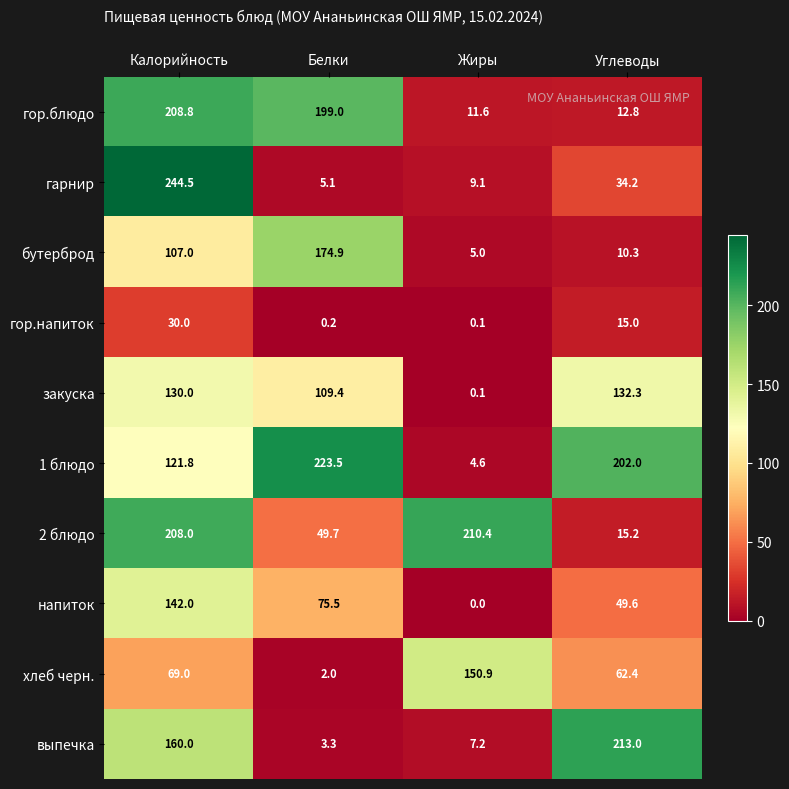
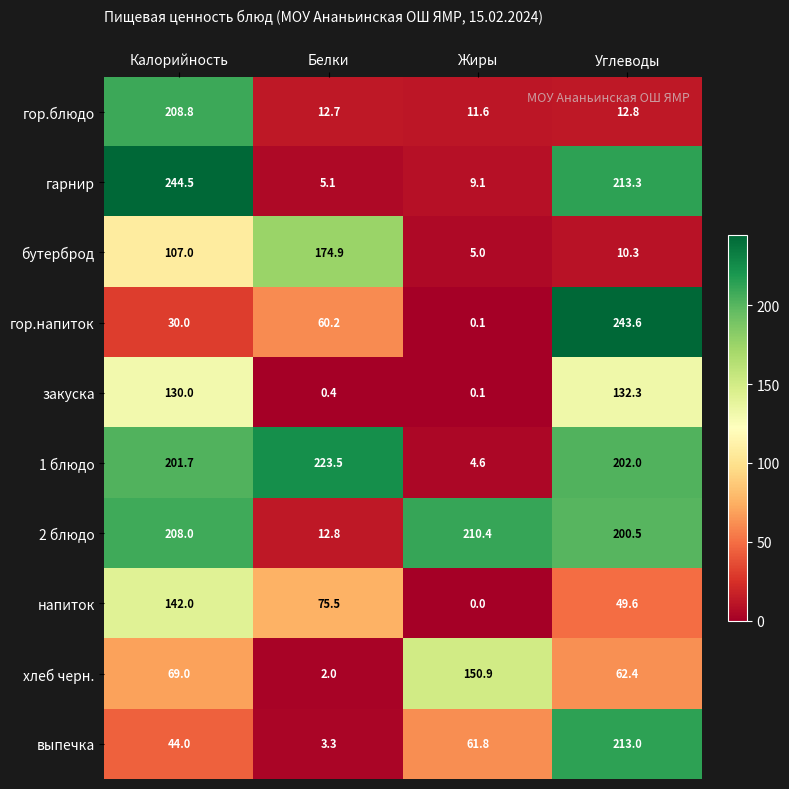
  {
    "гор.блюдо": {
      "Калорийность": 208.8,
-     "Белки": 199.0,
+     "Белки": 12.7,
      "Жиры": 11.6
    },
    "гарнир": {
      "Калорийность": 244.5,
      "Белки": 5.1,
      "Жиры": 9.1,
-     "Углеводы": 34.2
+     "Углеводы": 213.3
    },
    "бутерброд": {
      "Калорийность": 107.0,
      "Белки": 174.9,
      "Жиры": 5.0,
      "Углеводы": 10.3
    },
    "гор.напиток": {
      "Калорийность": 30.0,
-     "Белки": 0.2,
+     "Белки": 60.2,
      "Жиры": 0.1,
-     "Углеводы": 15.0
+     "Углеводы": 243.6
    },
    "закуска": {
      "Калорийность": 130.0,
-     "Белки": 109.4,
+     "Белки": 0.4,
      "Жиры": 0.1,
      "Углеводы": 132.3
    },
    "1 блюдо": {
-     "Калорийность": 121.8,
+     "Калорийность": 201.7,
      "Белки": 223.5,
      "Жиры": 4.6,
      "Углеводы": 202.0
    },
    "2 блюдо": {
      "Калорийность": 208.0,
-     "Белки": 49.7,
+     "Белки": 12.8,
      "Жиры": 210.4,
-     "Углеводы": 15.2
+     "Углеводы": 200.5
    },
    "напиток": {
      "Калорийность": 142.0,
      "Белки": 75.5,
      "Жиры": 0.0,
      "Углеводы": 49.6
    },
    "хлеб черн.": {
      "Калорийность": 69.0,
      "Белки": 2.0,
      "Жиры": 150.9,
      "Углеводы": 62.4
    },
    "выпечка": {
-     "Калорийность": 160.0,
+     "Калорийность": 44.0,
      "Белки": 3.3,
-     "Жиры": 7.2,
+     "Жиры": 61.8,
      "Углеводы": 213.0
    }
  }
